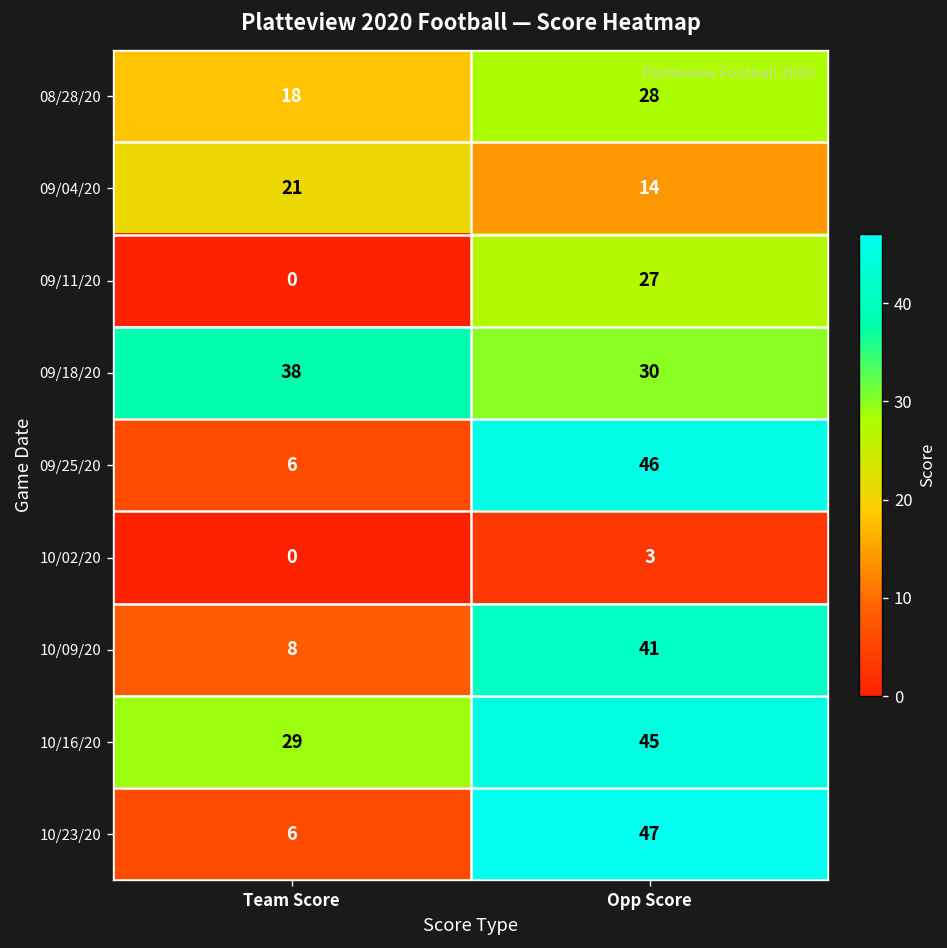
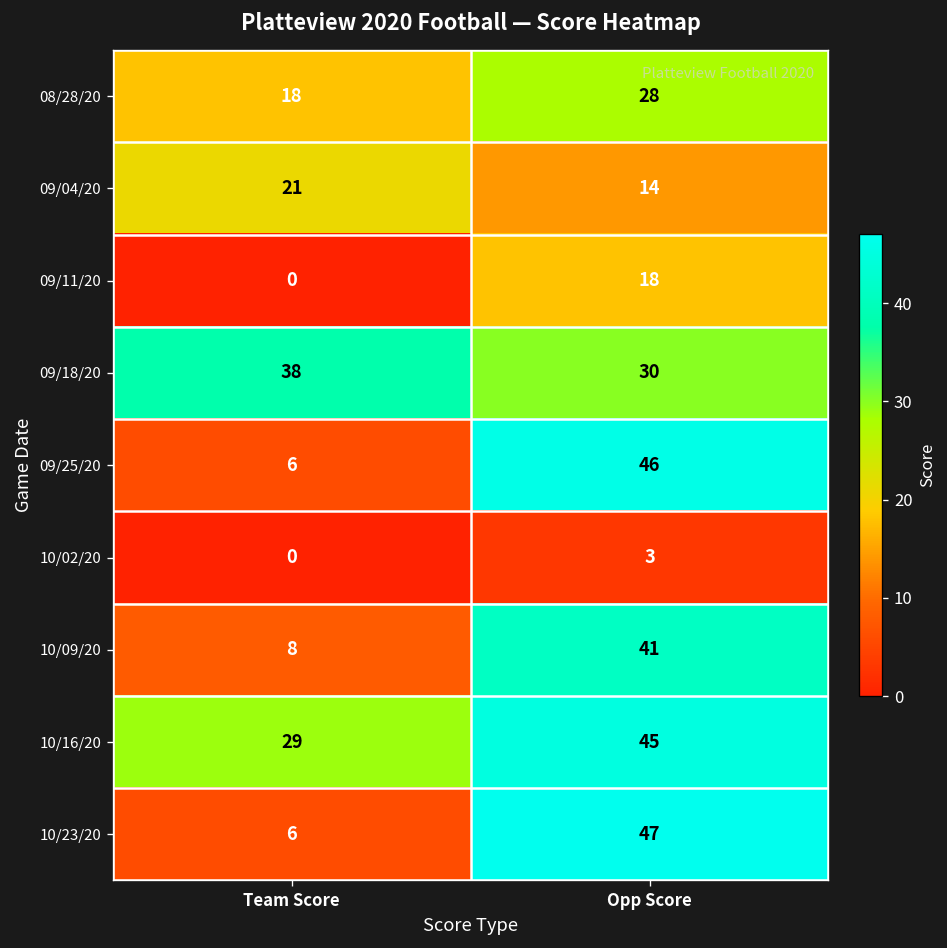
  {
    "08/28/20": {
      "Team Score": 18
    },
    "09/04/20": {
      "Team Score": 21,
      "Opp Score": 14
    },
    "09/11/20": {
      "Team Score": 0,
-     "Opp Score": 27
+     "Opp Score": 18
    },
    "09/18/20": {
      "Team Score": 38,
      "Opp Score": 30
    },
    "09/25/20": {
      "Team Score": 6,
      "Opp Score": 46
    },
    "10/02/20": {
      "Team Score": 0,
      "Opp Score": 3
    },
    "10/09/20": {
      "Team Score": 8,
      "Opp Score": 41
    },
    "10/16/20": {
      "Team Score": 29,
      "Opp Score": 45
    },
    "10/23/20": {
      "Team Score": 6,
      "Opp Score": 47
    }
  }
